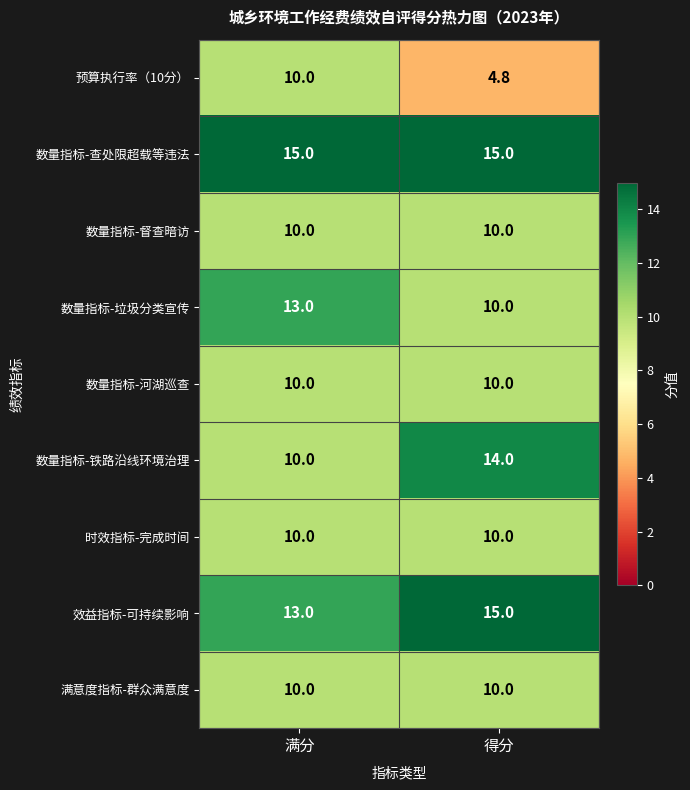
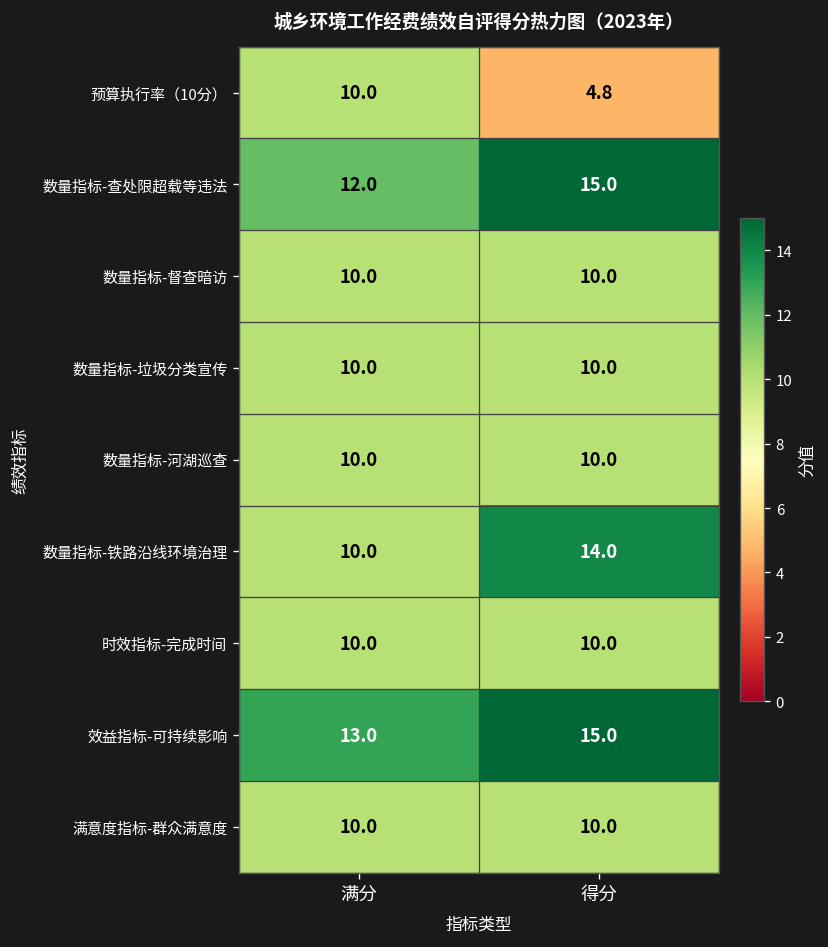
  {
    "预算执行率（10分）": {
      "满分": 10.0,
      "得分": 4.8
    },
    "数量指标-查处限超载等违法": {
-     "满分": 15.0,
+     "满分": 12.0,
      "得分": 15.0
    },
    "数量指标-督查暗访": {
      "满分": 10.0,
      "得分": 10.0
    },
    "数量指标-垃圾分类宣传": {
-     "满分": 13.0,
+     "满分": 10.0,
      "得分": 10.0
    },
    "数量指标-河湖巡查": {
      "满分": 10.0,
      "得分": 10.0
    },
    "数量指标-铁路沿线环境治理": {
      "满分": 10.0,
      "得分": 14.0
    },
    "时效指标-完成时间": {
      "满分": 10.0,
      "得分": 10.0
    },
    "效益指标-可持续影响": {
      "满分": 13.0,
      "得分": 15.0
    },
    "满意度指标-群众满意度": {
      "满分": 10.0,
      "得分": 10.0
    }
  }
